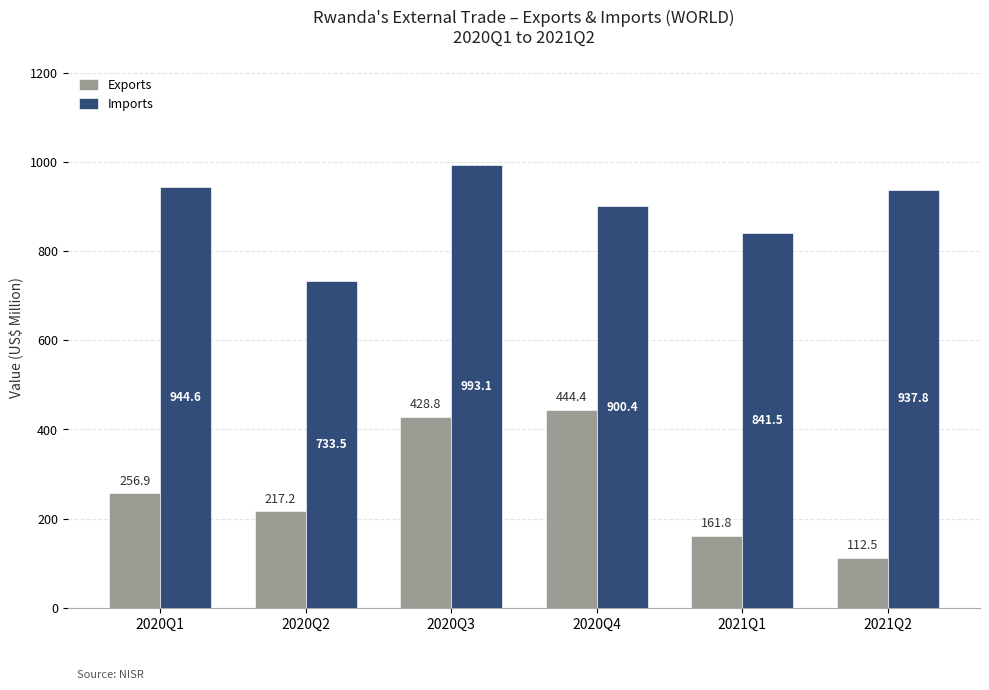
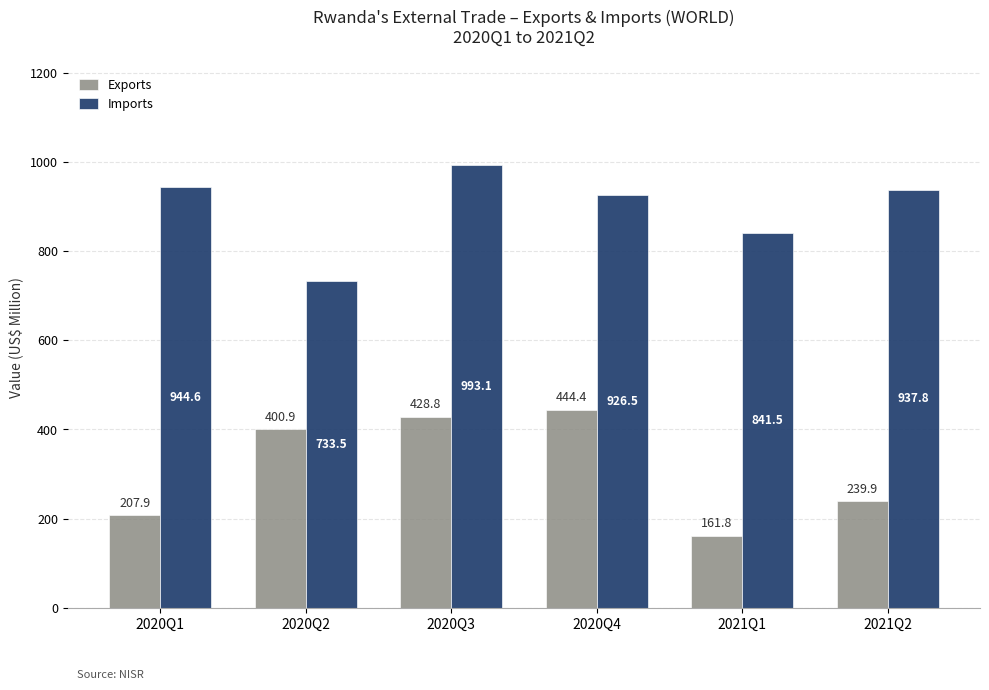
  {
    "Exports": {
-     "2020Q1": 256.9,
-     "2020Q2": 217.2,
+     "2020Q1": 207.9,
+     "2020Q2": 400.9,
      "2020Q3": 428.8,
      "2020Q4": 444.4,
      "2021Q1": 161.8,
-     "2021Q2": 112.5
+     "2021Q2": 239.9
    },
    "Imports": {
      "2020Q1": 944.6,
      "2020Q2": 733.5,
      "2020Q3": 993.1,
-     "2020Q4": 900.4,
+     "2020Q4": 926.5,
      "2021Q1": 841.5,
      "2021Q2": 937.8
    }
  }
